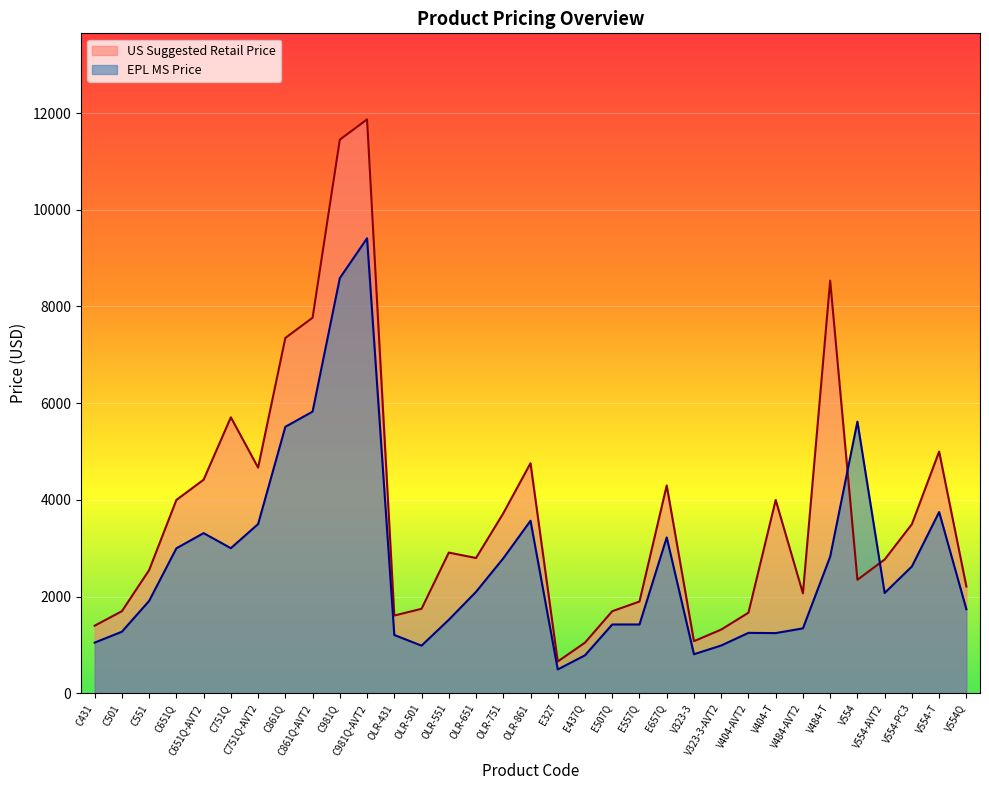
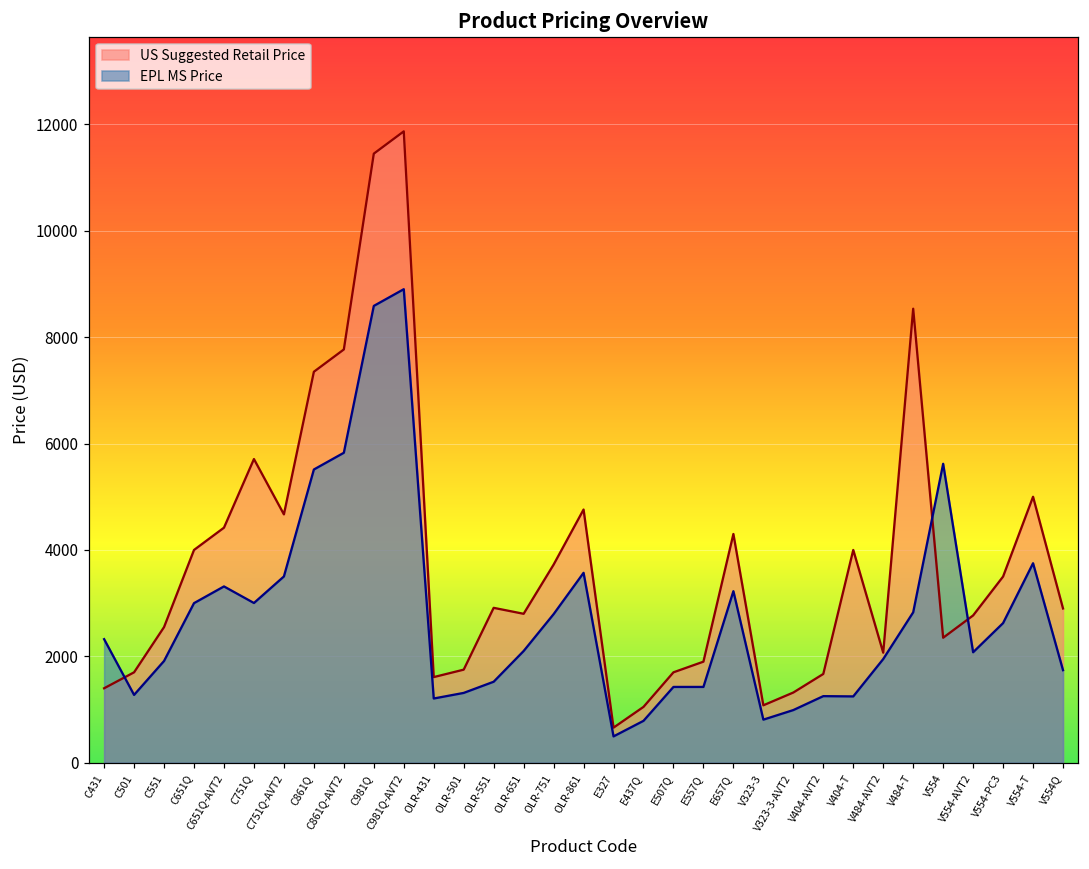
  {
    "US Suggested Retail Price": {
      "C431": 1400,
      "C501": 1700,
      "C551": 2500,
      "C651Q": 4000,
      "C651Q-AVT2": 4400,
      "C751Q": 5700,
      "C751Q-AVT2": 4700,
      "C861Q": 7300,
      "C861Q-AVT2": 7800,
      "C981Q": 11400,
      "C981Q-AVT2": 11900,
      "OLR-431": 1600,
      "OLR-501": 1700,
      "OLR-551": 2900,
      "OLR-651": 2800,
      "OLR-751": 3700,
      "OLR-861": 4800,
      "E327": 700,
      "E437Q": 1000,
      "E507Q": 1700,
      "E557Q": 1900,
      "E657Q": 4300,
      "V323-3": 1100,
      "V323-3-AVT2": 1300,
      "V404-AVT2": 1700,
      "V404-T": 4000,
      "V484-AVT2": 2100,
      "V484-T": 8500,
      "V554": 2300,
      "V554-AVT2": 2800,
      "V554-PC3": 3500,
      "V554-T": 5000,
-     "V554Q": 2200
+     "V554Q": 2900
    },
    "EPL MS Price": {
-     "C431": 1000,
+     "C431": 2300,
      "C501": 1300,
      "C551": 1900,
      "C651Q": 3000,
      "C651Q-AVT2": 3300,
      "C751Q": 3000,
      "C751Q-AVT2": 3500,
      "C861Q": 5500,
      "C861Q-AVT2": 5800,
      "C981Q": 8600,
-     "C981Q-AVT2": 9400,
+     "C981Q-AVT2": 8900,
      "OLR-431": 1200,
-     "OLR-501": 1000,
+     "OLR-501": 1300,
      "OLR-551": 1500,
      "OLR-651": 2100,
      "OLR-751": 2800,
      "OLR-861": 3600,
      "E327": 500,
      "E437Q": 800,
      "E507Q": 1400,
      "E557Q": 1400,
      "E657Q": 3200,
      "V323-3": 800,
      "V323-3-AVT2": 1000,
      "V404-AVT2": 1300,
      "V404-T": 1200,
-     "V484-AVT2": 1300,
+     "V484-AVT2": 1900,
      "V484-T": 2800,
      "V554": 5600,
      "V554-AVT2": 2100,
      "V554-PC3": 2600,
      "V554-T": 3700,
      "V554Q": 1700
    }
  }
